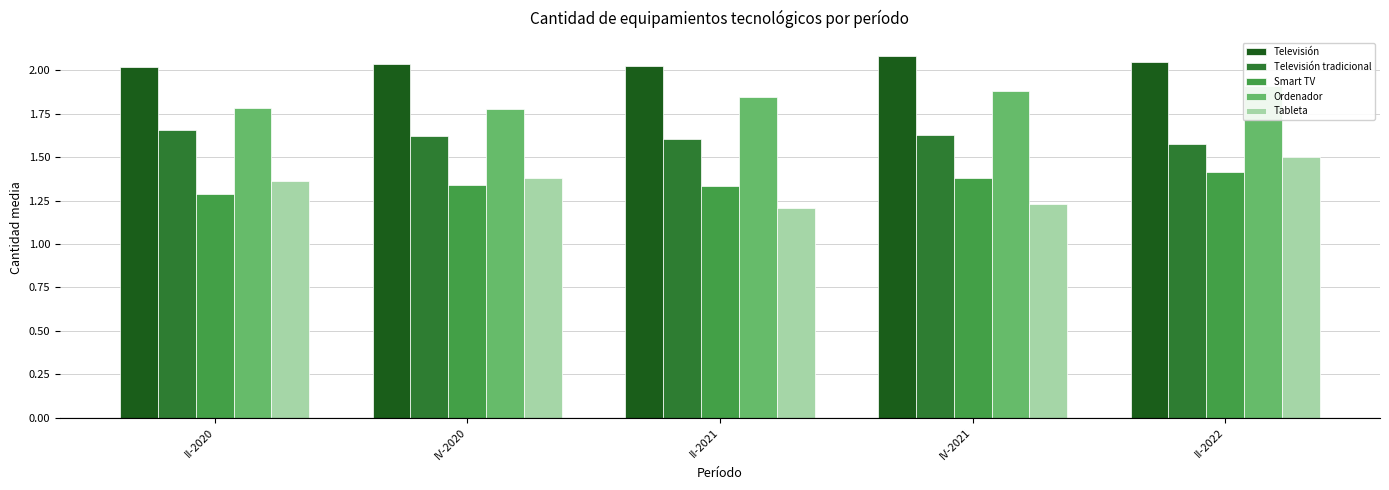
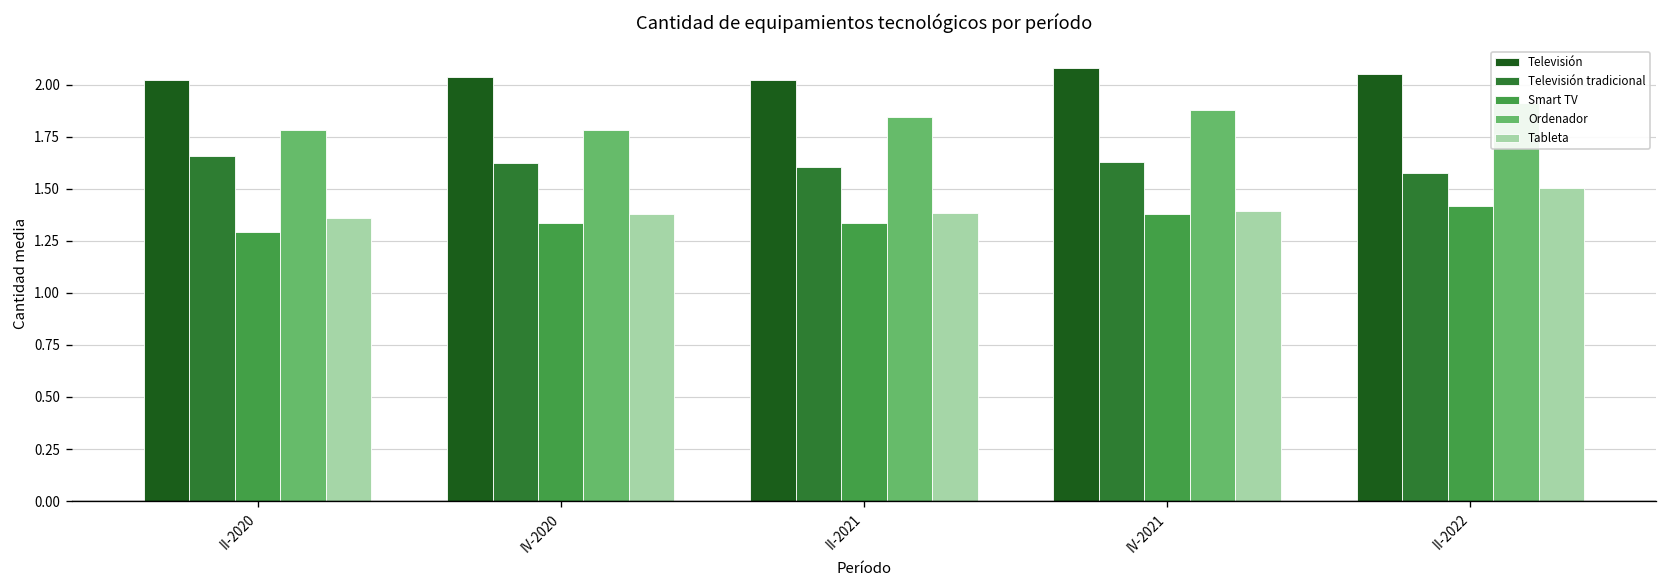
  {
    "Tableta": {
      "II-2020": 1.36,
      "IV-2020": 1.38,
-     "II-2021": 1.21,
-     "IV-2021": 1.23,
+     "II-2021": 1.38,
+     "IV-2021": 1.39,
      "II-2022": 1.50
    }
  }
